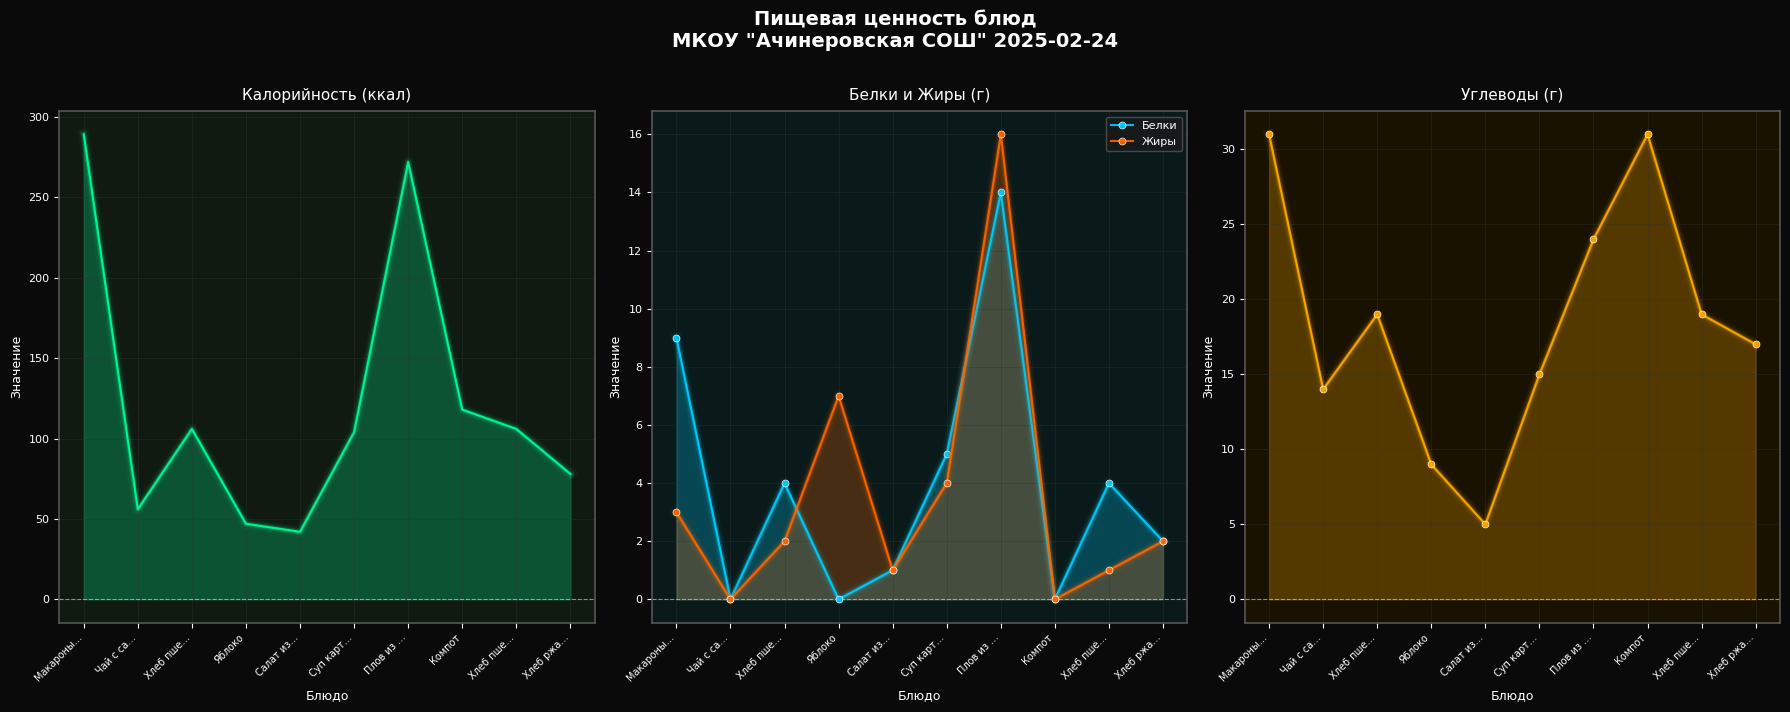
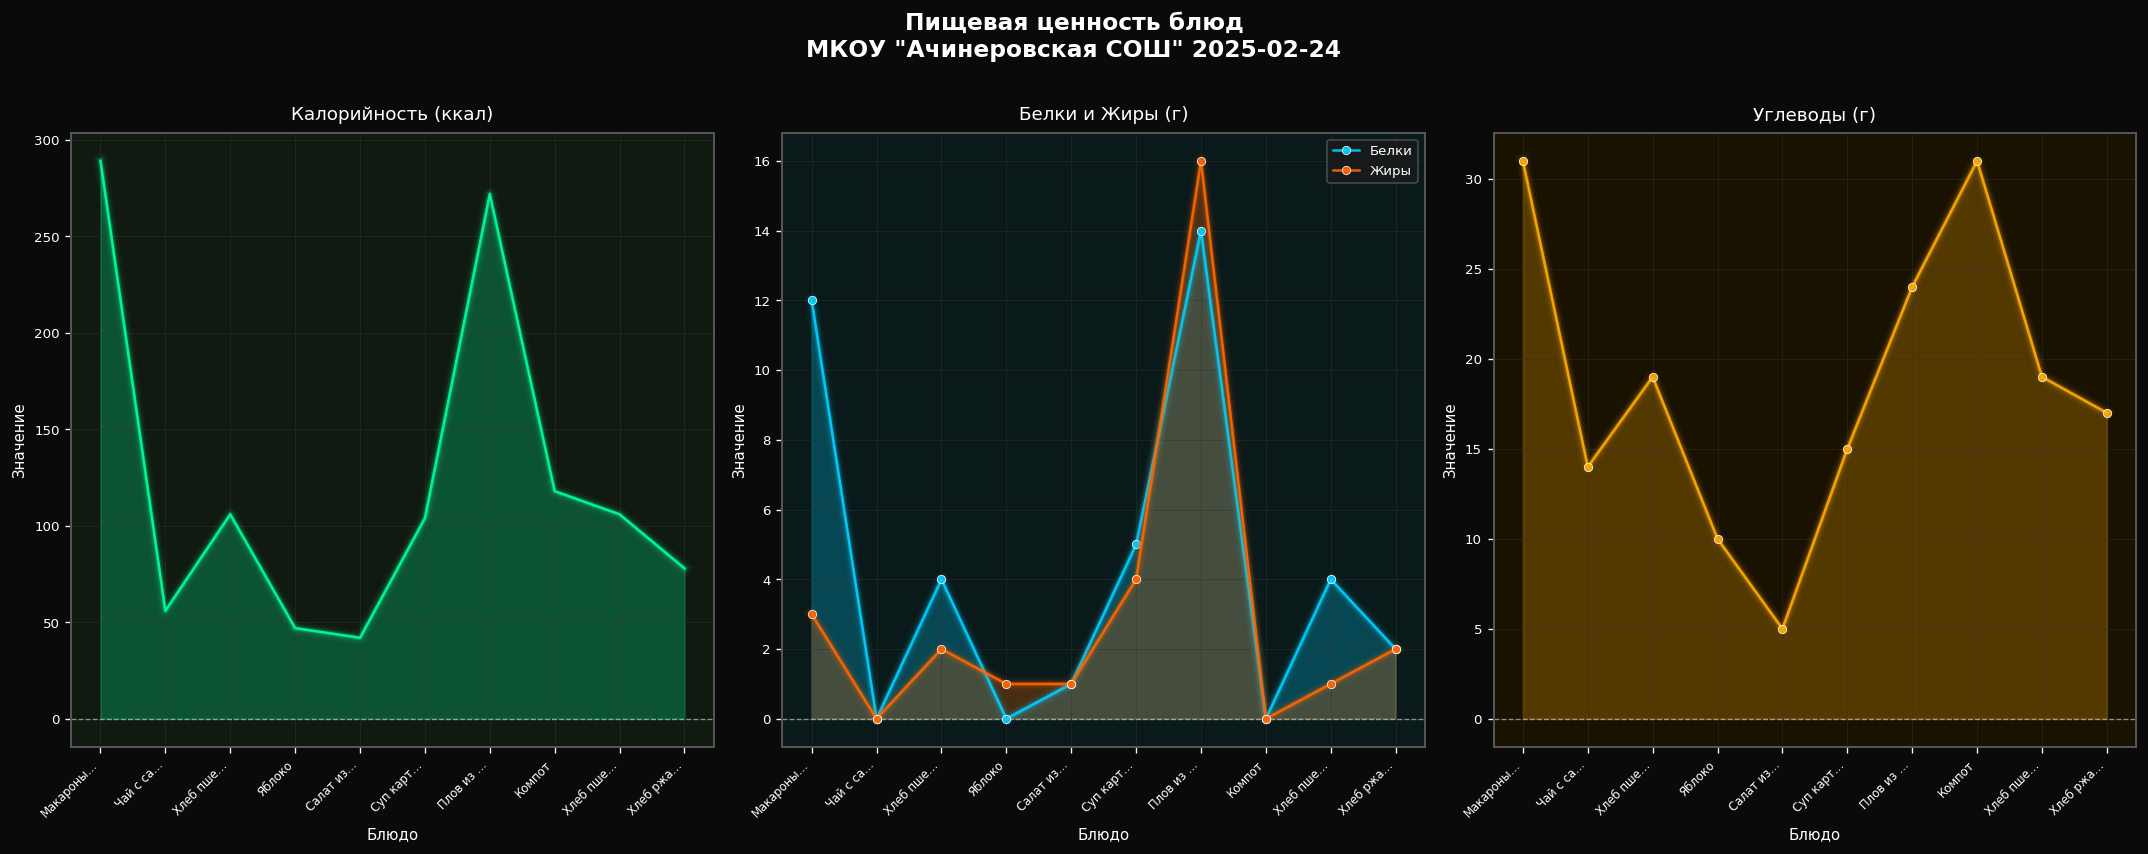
  {
    "Калорийность (ккал)": {
      "Макароны…": 289,
      "Чай с са…": 56,
      "Яблоко": 47,
      "Салат из…": 42,
      "Суп карт…": 104,
      "Плов из …": 272,
      "Компот": 118,
      "Хлеб ржа…": 78
    },
    "Белки и Жиры (г)": {
      "Белки": {
-       "Макароны…": 9,
+       "Макароны…": 12,
        "Яблоко": 0,
        "Суп карт…": 5,
        "Плов из …": 14
      },
      "Жиры": {
        "Макароны…": 3,
-       "Яблоко": 7,
+       "Яблоко": 1,
        "Суп карт…": 4,
        "Плов из …": 16
      }
    },
    "Углеводы (г)": {
      "Макароны…": 31,
      "Чай с са…": 14,
-     "Яблоко": 9,
+     "Яблоко": 10,
      "Салат из…": 5,
      "Суп карт…": 15,
      "Плов из …": 24,
      "Компот": 31,
      "Хлеб ржа…": 17
    }
  }
